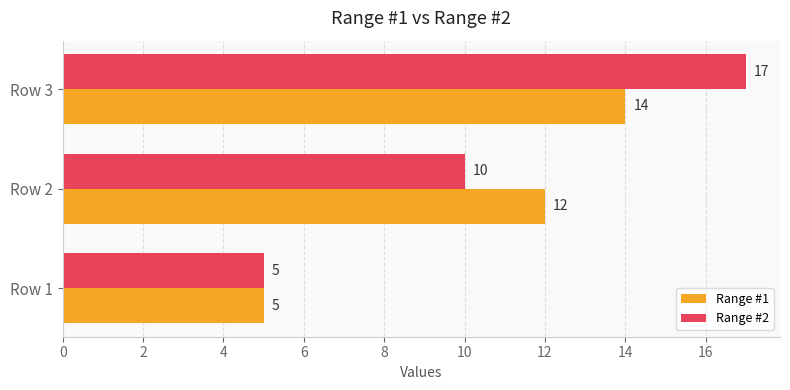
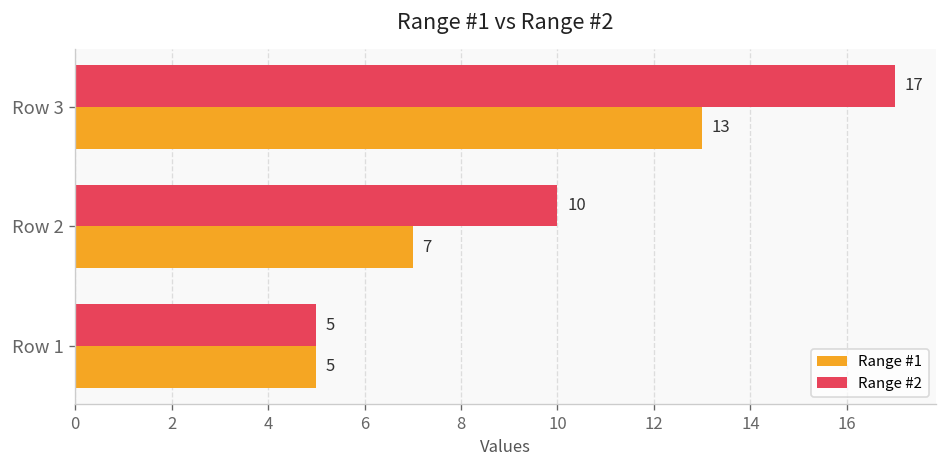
  {
    "Range #1": {
-     "Row 3": 14,
-     "Row 2": 12,
+     "Row 3": 13,
+     "Row 2": 7,
      "Row 1": 5
    },
    "Range #2": {
      "Row 3": 17,
      "Row 2": 10,
      "Row 1": 5
    }
  }
